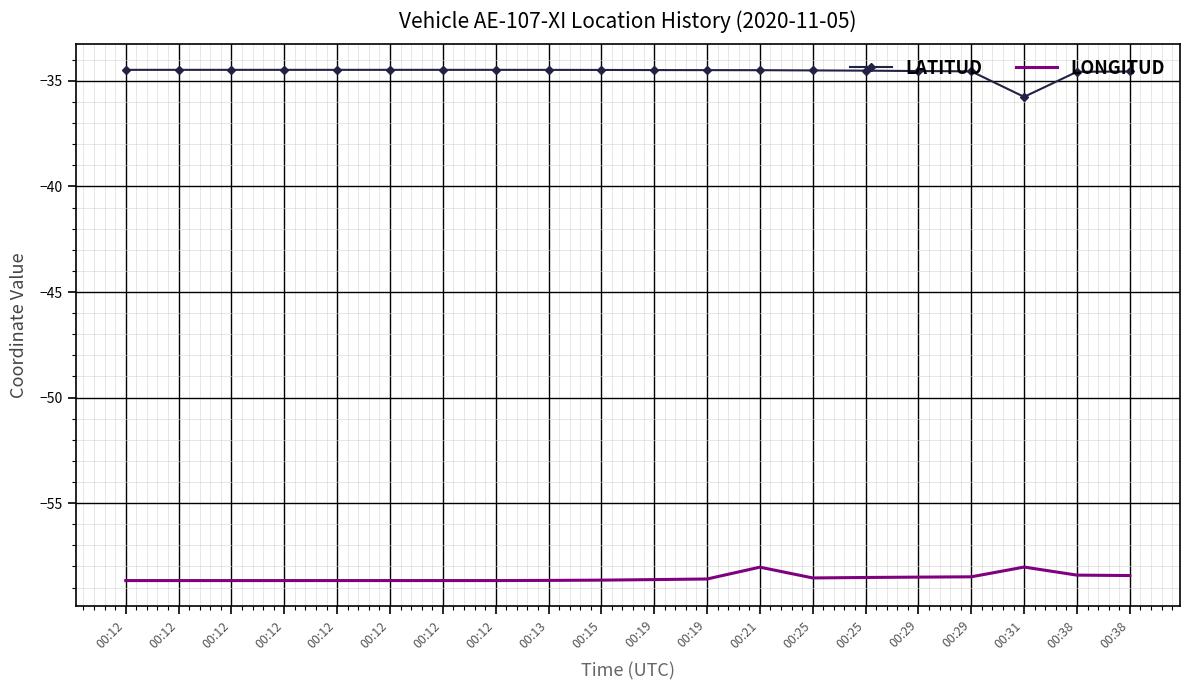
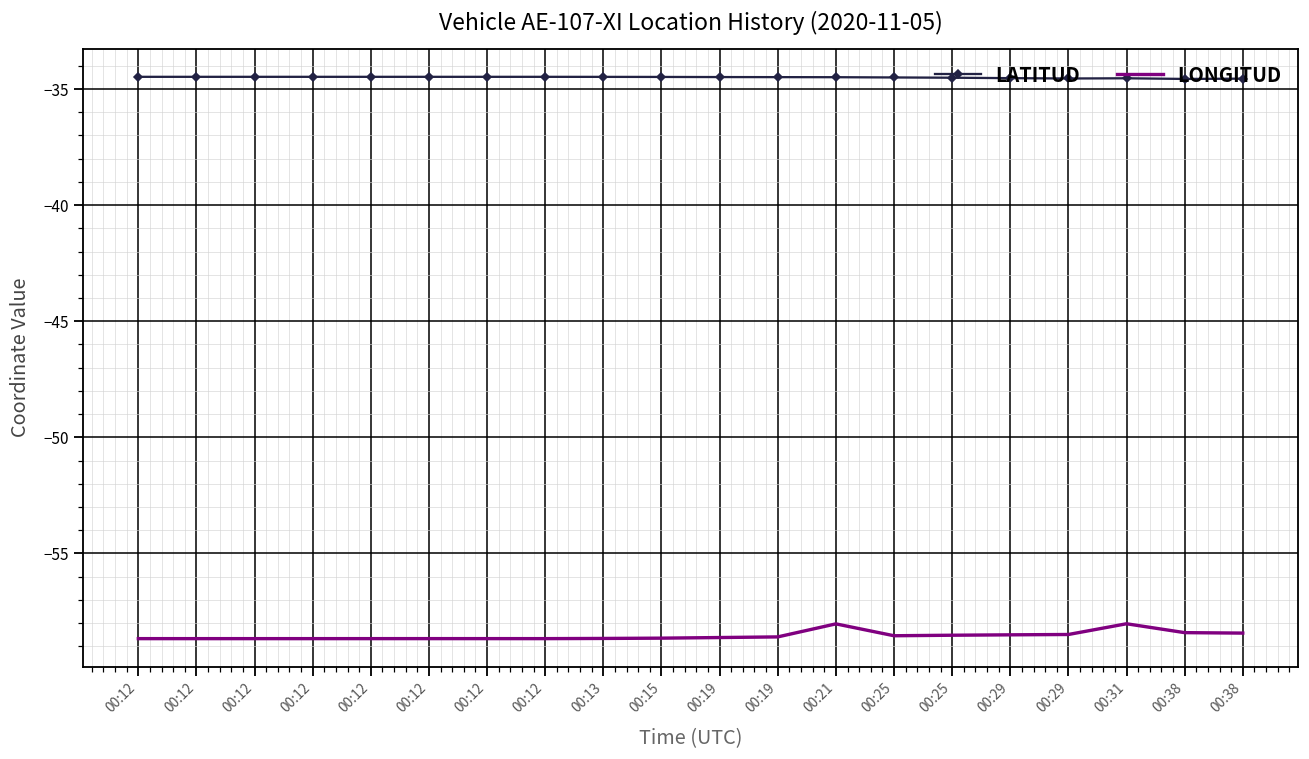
  {
    "LATITUD": {
      "00:13": -34.5,
      "00:15": -34.5,
      "00:21": -34.5,
-     "00:31": -35.8
+     "00:31": -34.5
    },
    "LONGITUD": {
      "00:13": -58.7,
      "00:15": -58.6,
      "00:21": -58.0,
      "00:31": -58.0
    }
  }
